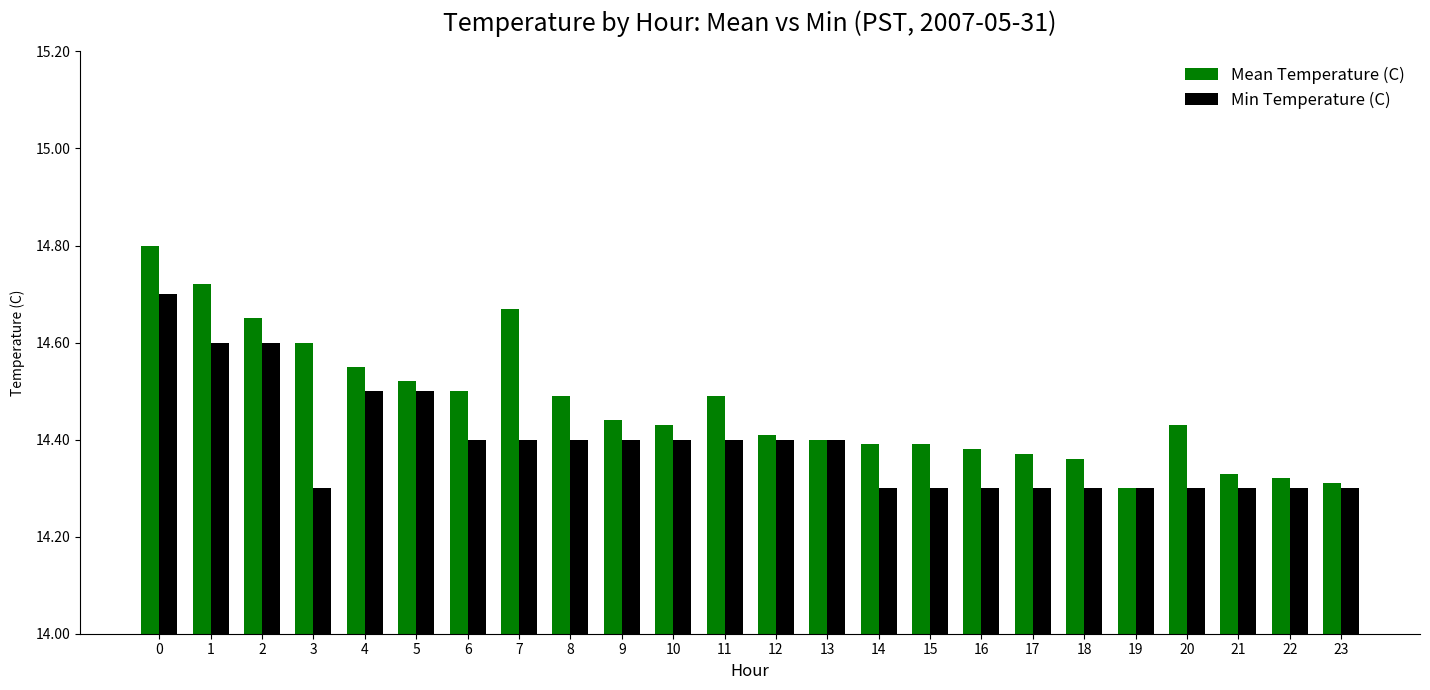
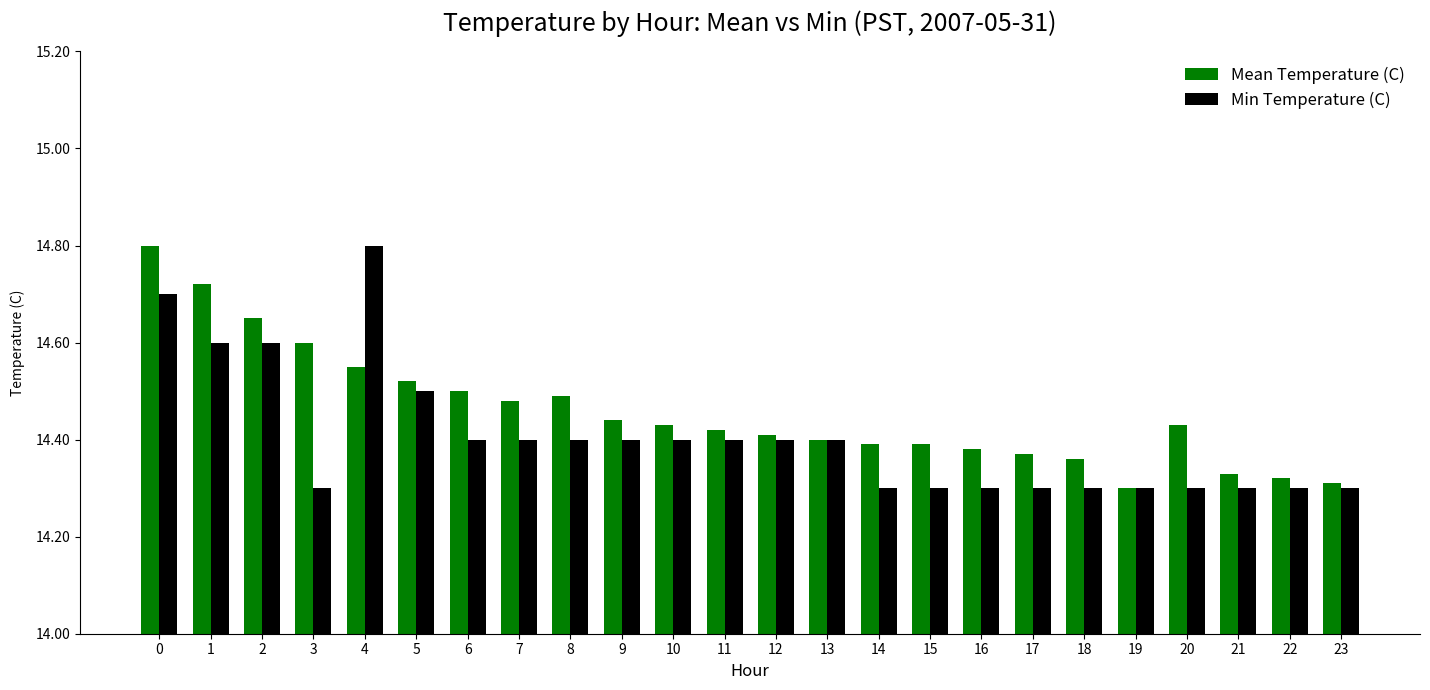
  {
    "Mean Temperature (C)": {
      "0": 14.80,
      "1": 14.72,
      "2": 14.65,
      "3": 14.60,
      "4": 14.55,
      "5": 14.52,
      "6": 14.50,
-     "7": 14.67,
+     "7": 14.48,
      "8": 14.49,
      "9": 14.44,
      "10": 14.43,
-     "11": 14.49,
+     "11": 14.42,
      "12": 14.41,
      "13": 14.40,
      "14": 14.39,
      "15": 14.39,
      "16": 14.38,
      "17": 14.37,
      "18": 14.36,
      "19": 14.30,
      "20": 14.43,
      "21": 14.33,
      "22": 14.32,
      "23": 14.31
    },
    "Min Temperature (C)": {
      "0": 14.7,
      "1": 14.6,
      "2": 14.6,
      "3": 14.3,
-     "4": 14.5,
+     "4": 14.8,
      "5": 14.5,
      "6": 14.4,
      "7": 14.4,
      "8": 14.4,
      "9": 14.4,
      "10": 14.4,
      "11": 14.4,
      "12": 14.4,
      "13": 14.4,
      "14": 14.3,
      "15": 14.3,
      "16": 14.3,
      "17": 14.3,
      "18": 14.3,
      "19": 14.3,
      "20": 14.3,
      "21": 14.3,
      "22": 14.3,
      "23": 14.3
    }
  }
